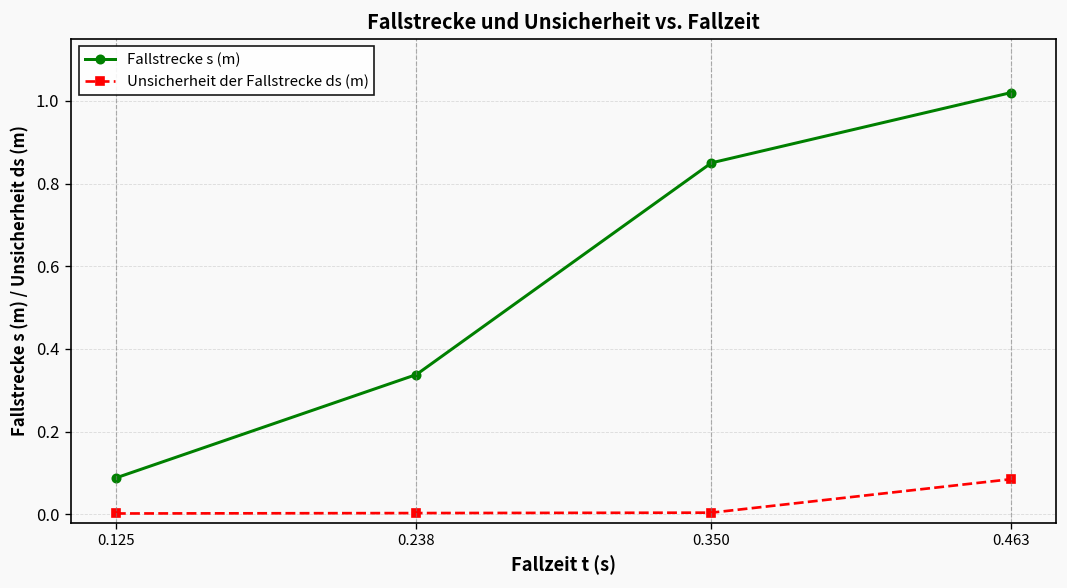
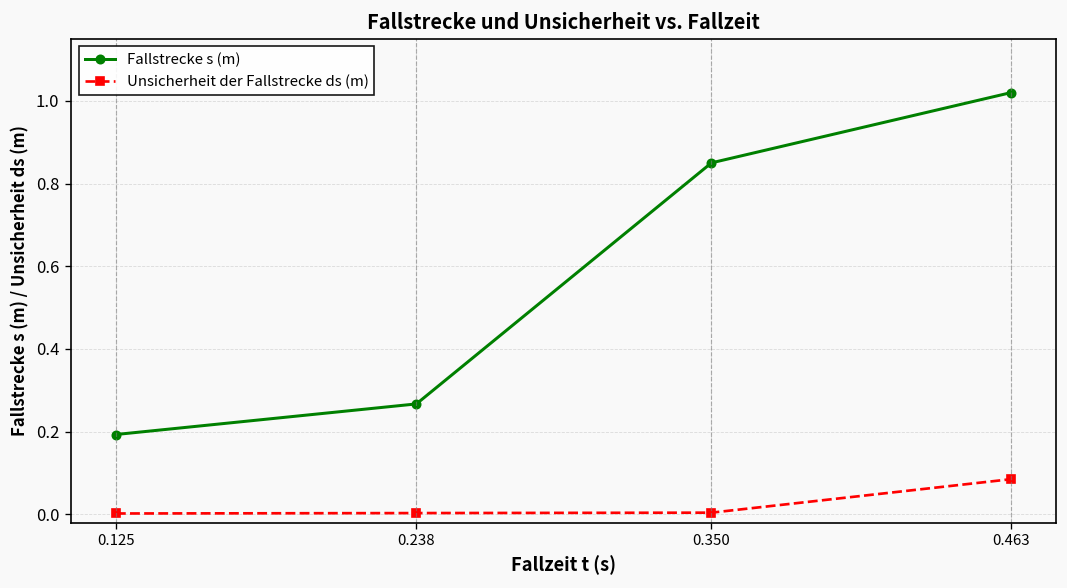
  {
    "Fallstrecke s (m)": {
-     "0.125": 0.09,
-     "0.238": 0.34,
+     "0.125": 0.19,
+     "0.238": 0.27,
      "0.350": 0.85,
      "0.463": 1.02
    },
    "Unsicherheit der Fallstrecke ds (m)": {
      "0.125": 0.00,
      "0.238": 0.00,
      "0.350": 0.00,
      "0.463": 0.09
    }
  }
